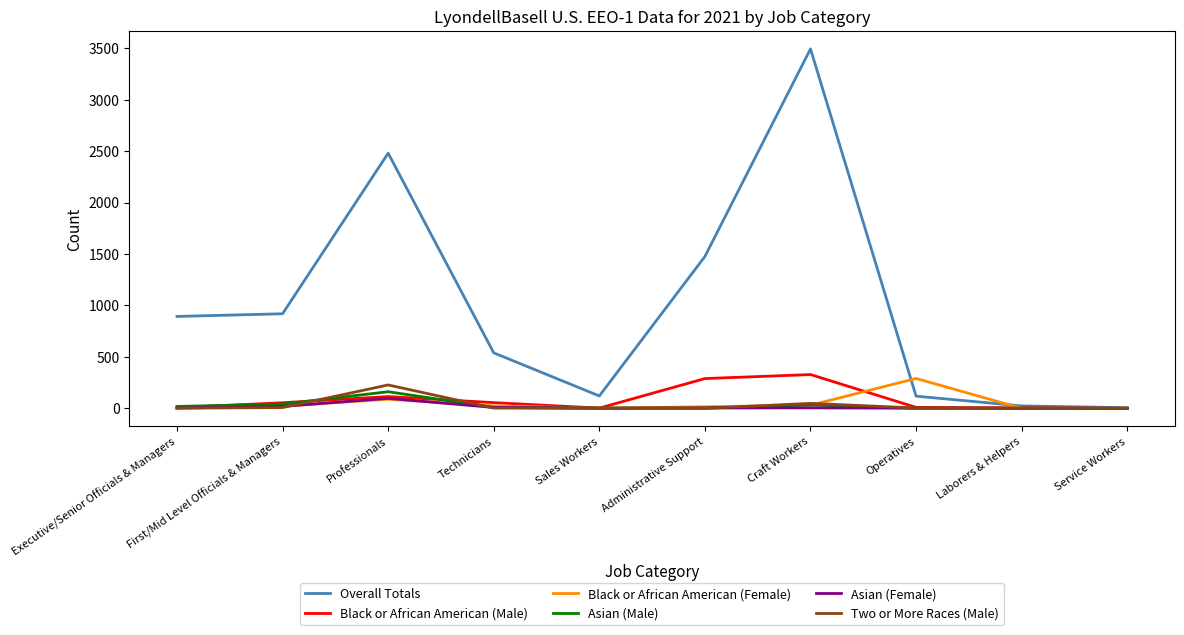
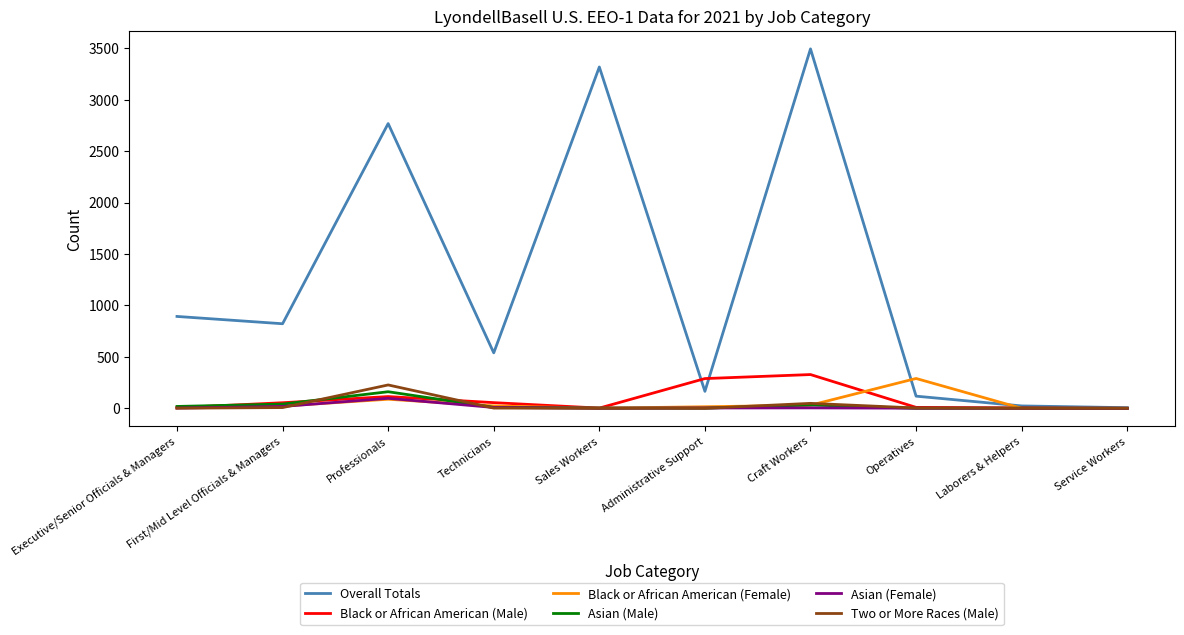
  {
    "Overall Totals": {
      "Executive/Senior Officials & Managers": 890,
-     "First/Mid Level Officials & Managers": 920,
-     "Professionals": 2480,
+     "First/Mid Level Officials & Managers": 820,
+     "Professionals": 2770,
      "Technicians": 540,
-     "Sales Workers": 120,
-     "Administrative Support": 1480,
+     "Sales Workers": 3320,
+     "Administrative Support": 170,
      "Craft Workers": 3490,
      "Operatives": 120
    },
    "Black or African American (Male)": {
      "Technicians": 60,
      "Administrative Support": 290,
      "Craft Workers": 330
    },
    "Black or African American (Female)": {
      "Operatives": 290
    },
    "Asian (Male)": {
      "Professionals": 160
    },
    "Asian (Female)": {
      "Craft Workers": 0
    },
    "Two or More Races (Male)": {
      "Professionals": 230
    }
  }
